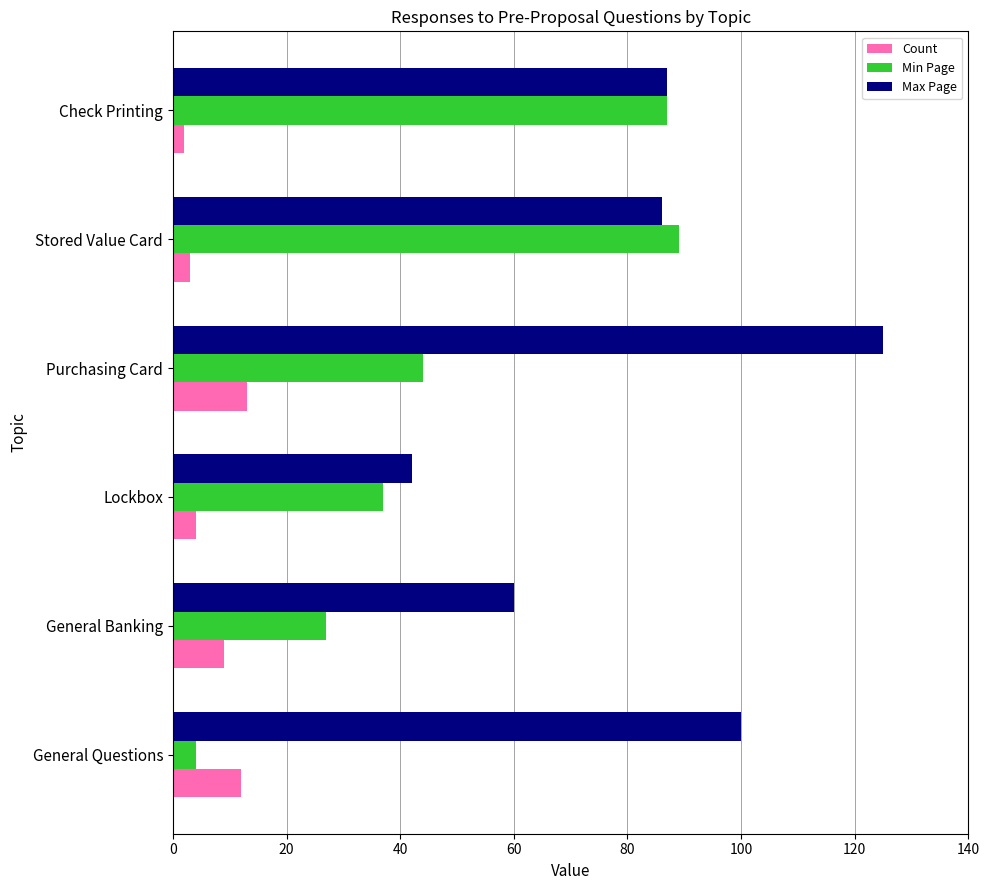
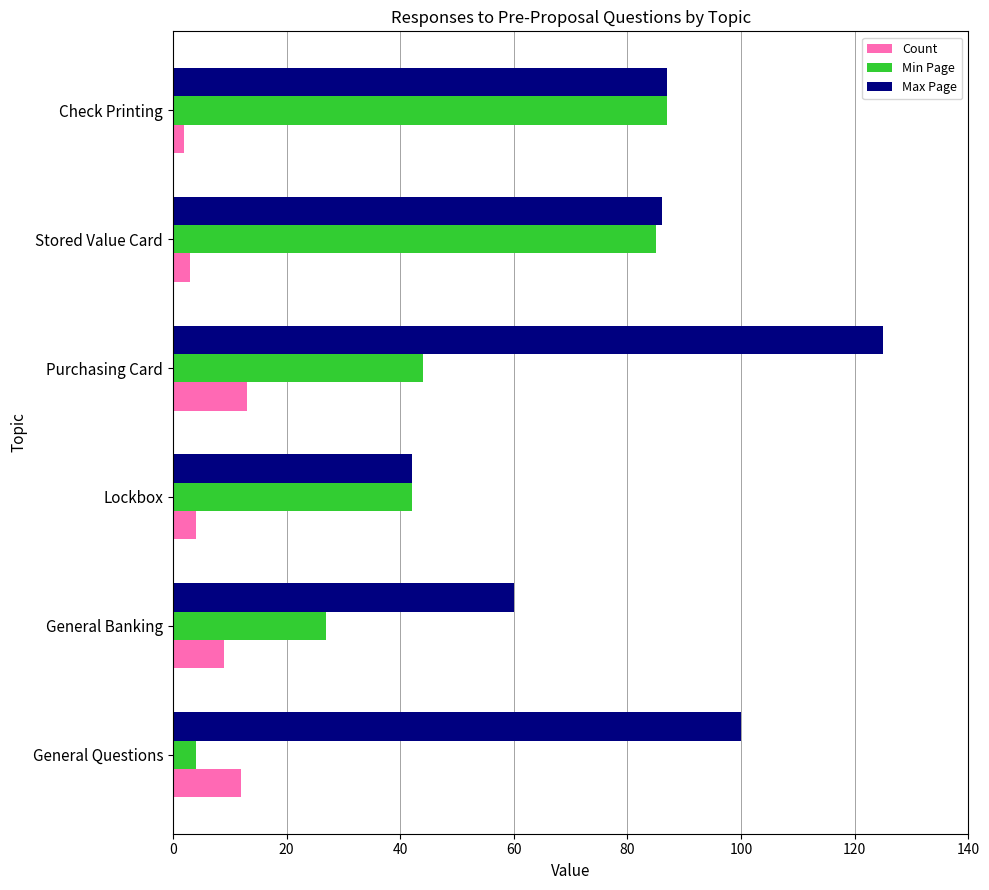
  {
    "Count": {
      "Check Printing": 2,
      "Stored Value Card": 3,
      "Purchasing Card": 13,
      "Lockbox": 4,
      "General Banking": 9,
      "General Questions": 12
    },
    "Min Page": {
      "Check Printing": 87,
-     "Stored Value Card": 89,
+     "Stored Value Card": 85,
      "Purchasing Card": 44,
-     "Lockbox": 37,
+     "Lockbox": 42,
      "General Banking": 27,
      "General Questions": 4
    },
    "Max Page": {
      "Check Printing": 87,
      "Stored Value Card": 86,
      "Purchasing Card": 125,
      "Lockbox": 42,
      "General Banking": 60,
      "General Questions": 100
    }
  }
